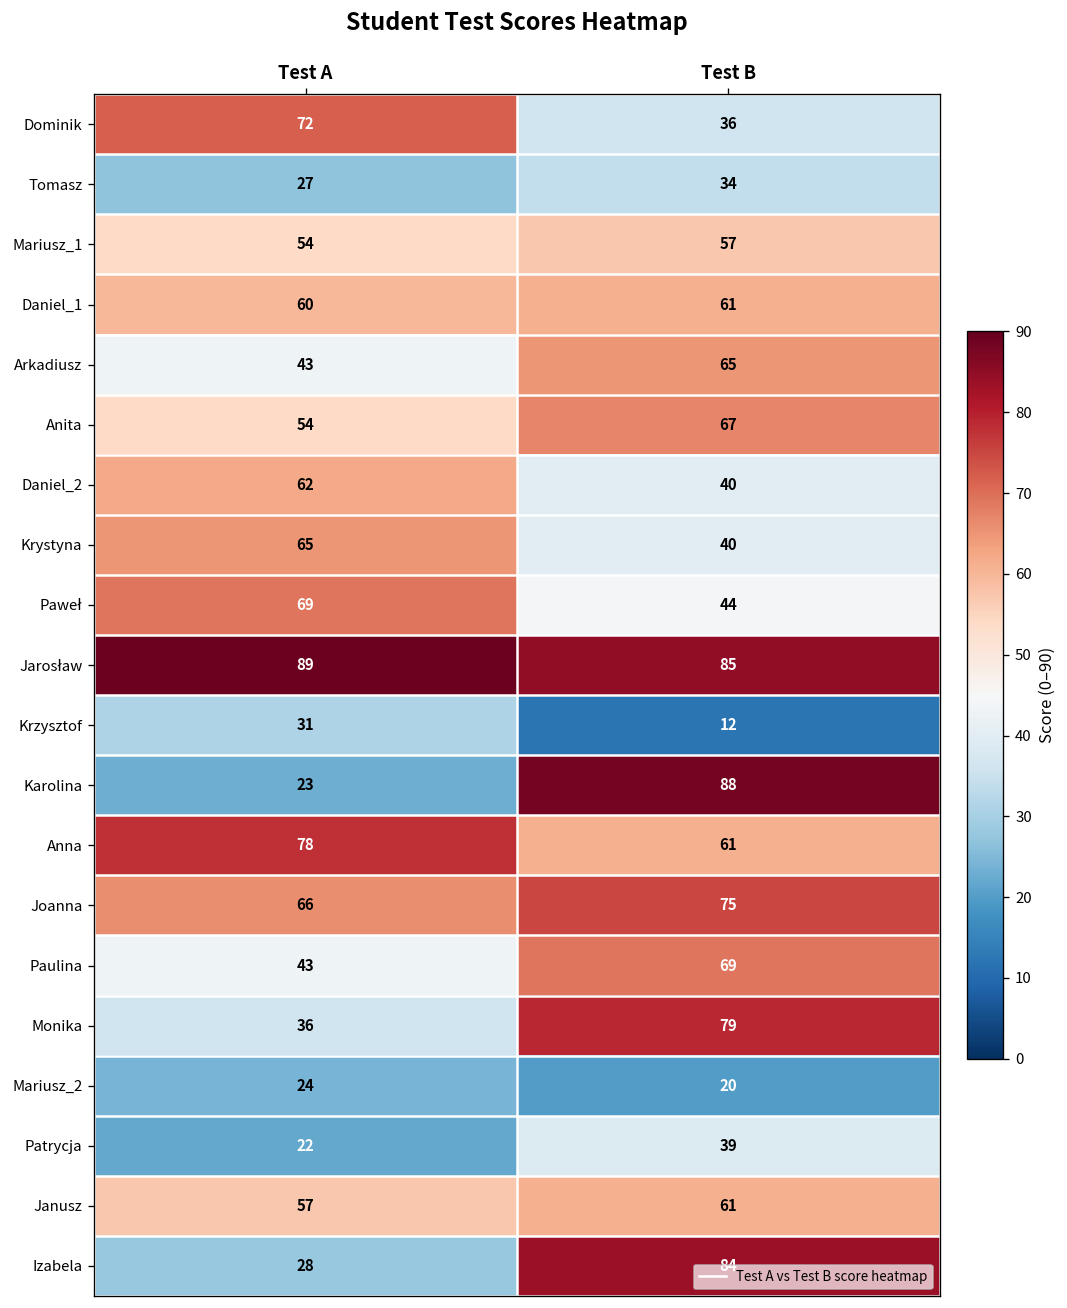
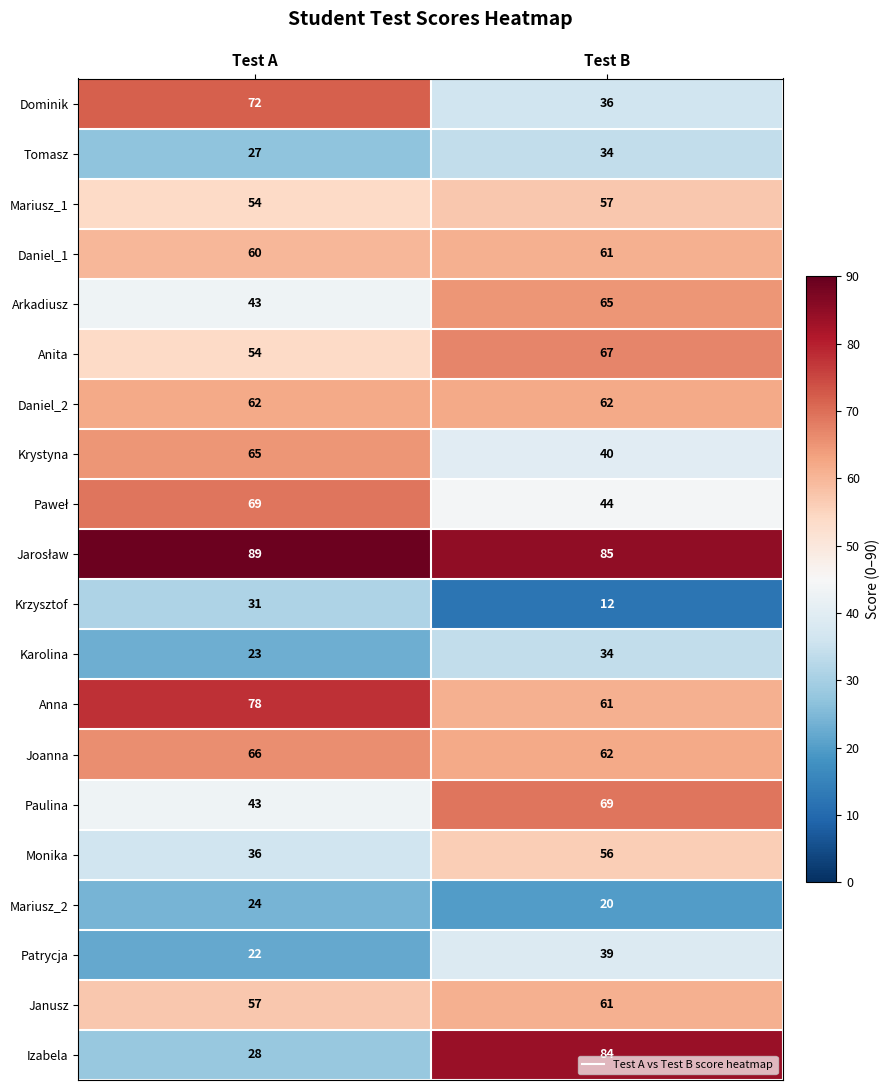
  {
    "Dominik": {
      "Test A": 72,
      "Test B": 36
    },
    "Tomasz": {
      "Test A": 27,
      "Test B": 34
    },
    "Mariusz_1": {
      "Test A": 54,
      "Test B": 57
    },
    "Daniel_1": {
      "Test A": 60,
      "Test B": 61
    },
    "Arkadiusz": {
      "Test A": 43,
      "Test B": 65
    },
    "Anita": {
      "Test A": 54,
      "Test B": 67
    },
    "Daniel_2": {
      "Test A": 62,
-     "Test B": 40
+     "Test B": 62
    },
    "Krystyna": {
      "Test A": 65,
      "Test B": 40
    },
    "Paweł": {
      "Test A": 69,
      "Test B": 44
    },
    "Jarosław": {
      "Test A": 89,
      "Test B": 85
    },
    "Krzysztof": {
      "Test A": 31,
      "Test B": 12
    },
    "Karolina": {
      "Test A": 23,
-     "Test B": 88
+     "Test B": 34
    },
    "Anna": {
      "Test A": 78,
      "Test B": 61
    },
    "Joanna": {
      "Test A": 66,
-     "Test B": 75
+     "Test B": 62
    },
    "Paulina": {
      "Test A": 43,
      "Test B": 69
    },
    "Monika": {
      "Test A": 36,
-     "Test B": 79
+     "Test B": 56
    },
    "Mariusz_2": {
      "Test A": 24,
      "Test B": 20
    },
    "Patrycja": {
      "Test A": 22,
      "Test B": 39
    },
    "Janusz": {
      "Test A": 57,
      "Test B": 61
    },
    "Izabela": {
      "Test A": 28
    }
  }
